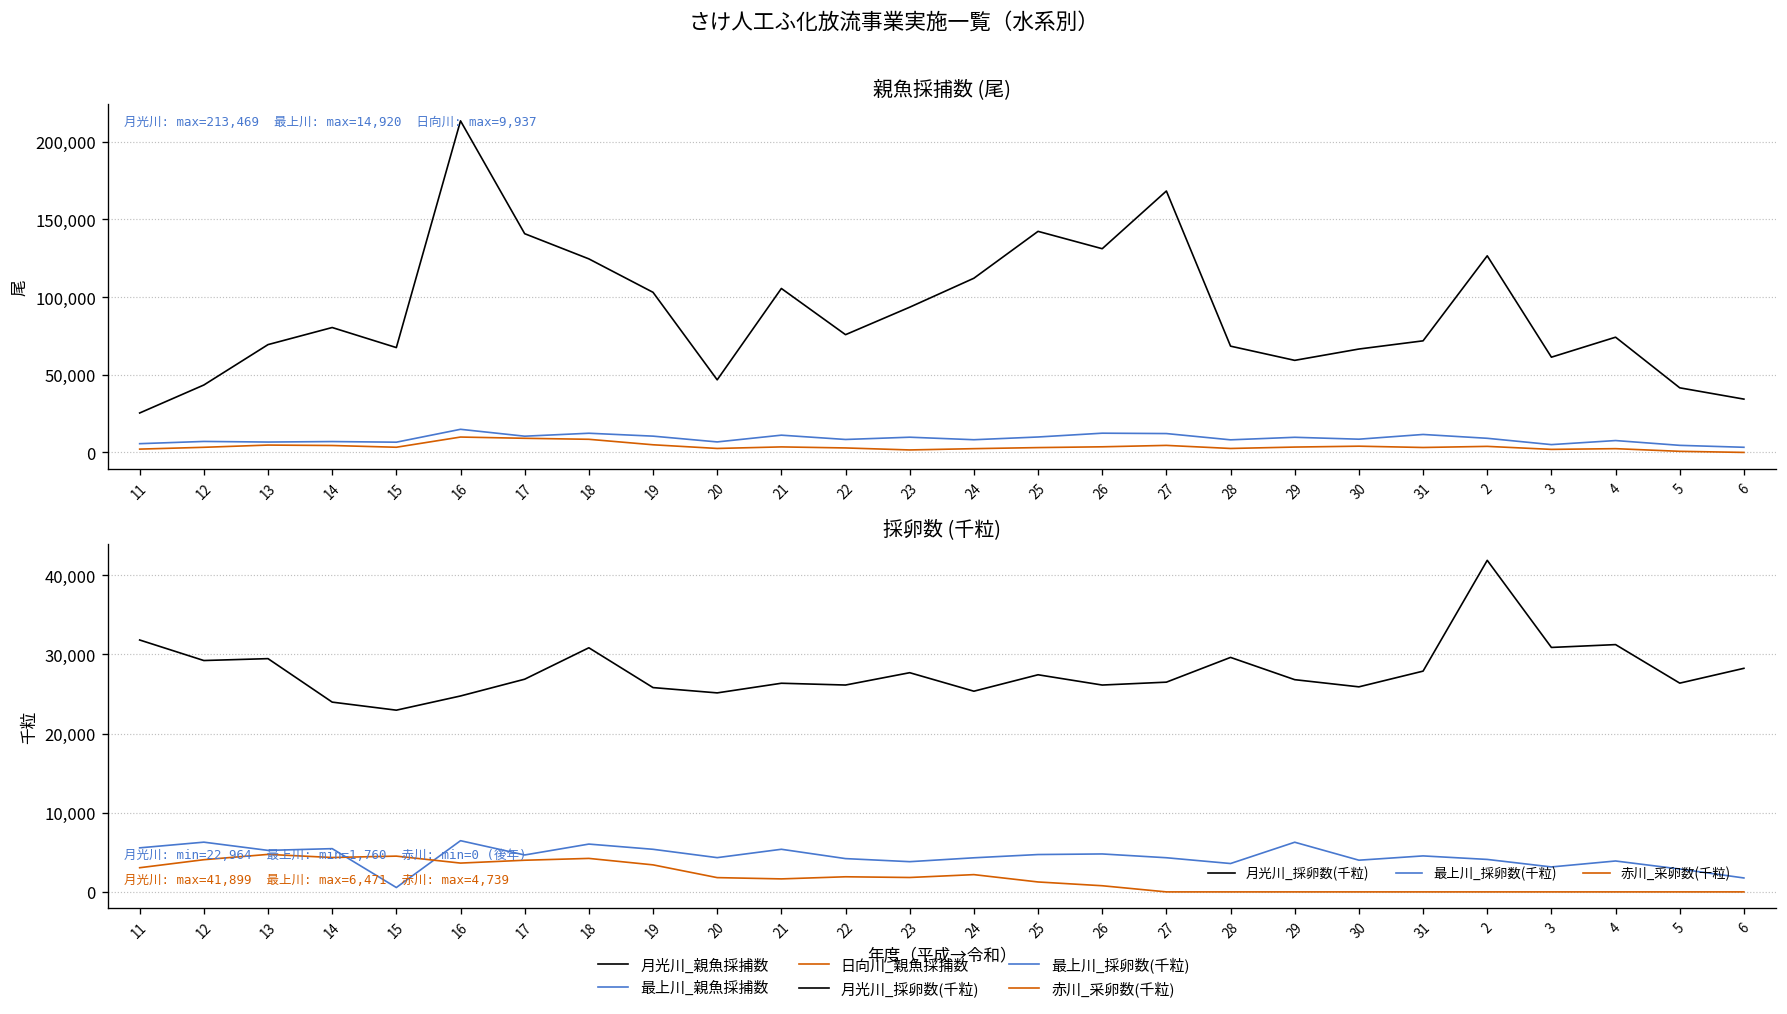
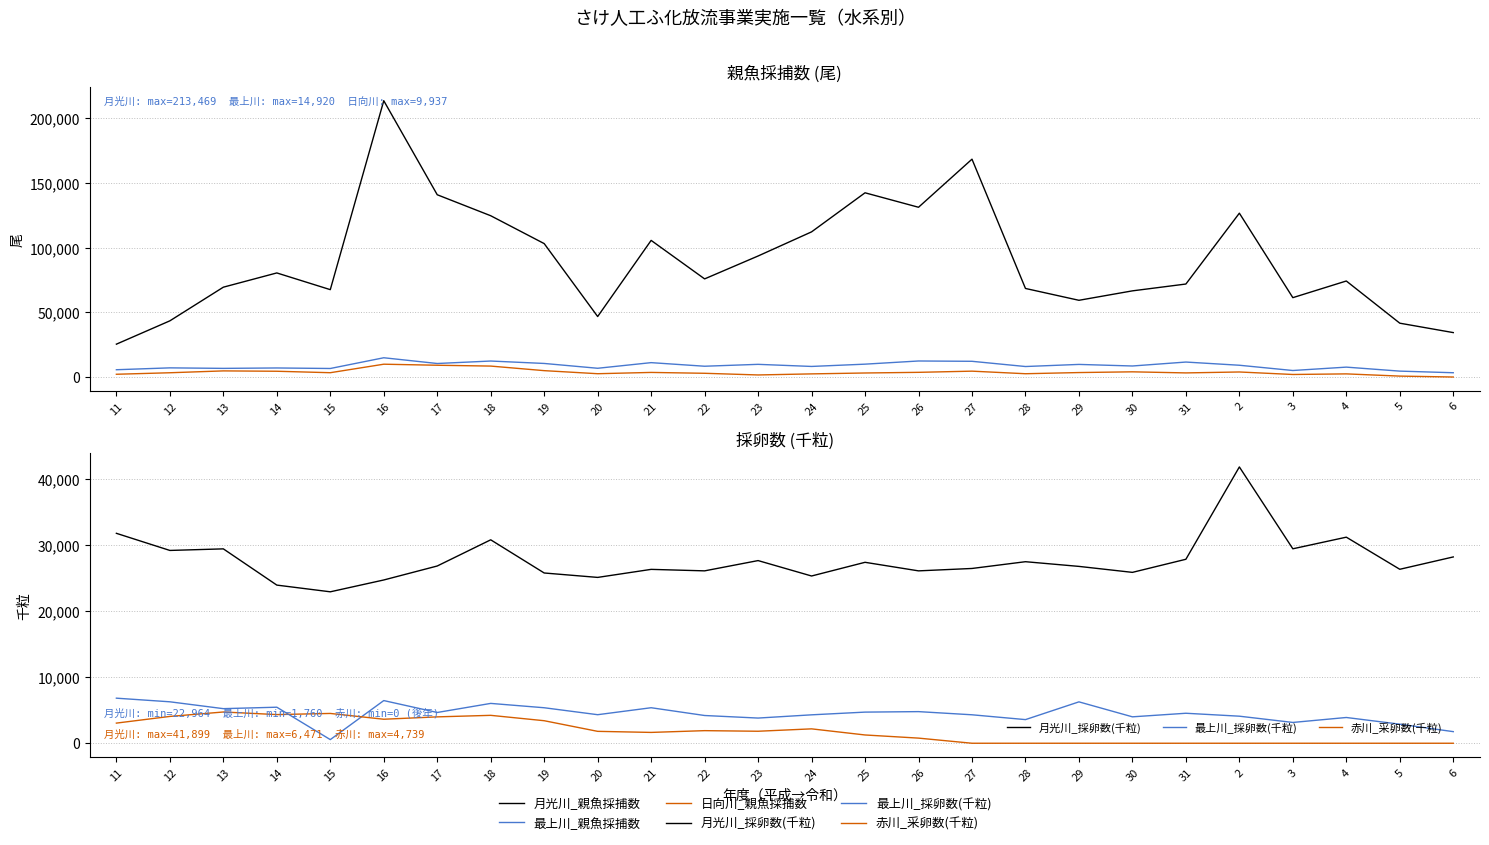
  {
    "親魚採捕数 (尾)": {
      "月光川_親魚採捕数": {
        "16": "213,469"
      },
      "最上川_親魚採捕数": {
        "11": "6,000",
        "12": "7,000",
        "14": "7,000",
        "15": "7,000",
        "16": "15,000",
        "18": "12,000",
        "19": "11,000",
        "20": "7,000",
        "21": "11,000",
        "22": "8,000",
        "23": "10,000",
        "24": "8,000",
        "25": "10,000",
        "26": "12,000",
        "27": "12,000",
        "28": "8,000",
        "29": "10,000",
        "30": "9,000",
        "31": "12,000",
        "2": "9,000",
        "3": "5,000",
        "4": "8,000",
        "5": "5,000",
        "6": "3,000"
      },
      "日向川_親魚採捕数": {
        "11": "2,000",
        "12": "3,000",
        "14": "4,000",
        "15": "3,000",
        "16": "10,000",
        "18": "8,000",
        "19": "5,000",
        "20": "3,000",
        "21": "4,000",
        "22": "3,000",
        "23": "2,000",
        "24": "2,000",
        "25": "3,000",
        "26": "4,000",
        "27": "5,000",
        "28": "3,000",
        "29": "3,000",
        "30": "4,000",
        "31": "3,000",
        "2": "4,000",
        "3": "2,000",
        "4": "2,000",
        "5": "1,000",
        "6": "0"
      }
    },
    "採卵数 (千粒)": {
      "月光川_採卵数(千粒)": {
        "11": "32,000",
        "12": "29,000",
        "13": "29,000",
        "14": "24,000",
        "15": "23,000",
        "16": "25,000",
        "17": "27,000",
        "18": "31,000",
        "19": "26,000",
        "20": "25,000",
        "21": "26,000",
        "22": "26,000",
        "23": "28,000",
        "24": "25,000",
        "25": "27,000",
        "26": "26,000",
        "27": "27,000",
-       "28": "30,000",
+       "28": "28,000",
        "29": "27,000",
        "30": "26,000",
        "31": "28,000",
        "2": "42,000",
-       "3": "31,000",
+       "3": "29,000",
        "4": "31,000",
        "5": "26,000",
        "6": "28,000"
      },
      "最上川_採卵数(千粒)": {
-       "11": "6,000",
+       "11": "7,000",
        "12": "6,000",
        "16": "6,000",
        "18": "6,000",
        "19": "5,000",
        "20": "4,000",
        "21": "5,000",
        "22": "4,000",
        "23": "4,000",
        "24": "4,000",
        "25": "5,000",
        "26": "5,000",
        "27": "4,000",
        "28": "4,000",
        "29": "6,000",
        "30": "4,000",
        "31": "5,000",
        "2": "4,000",
        "3": "3,000",
        "4": "4,000",
        "5": "3,000",
        "6": "2,000"
      },
      "赤川_采卵数(千粒)": {
        "11": "3,000",
        "16": "4,000",
        "18": "4,000",
        "19": "3,000",
        "20": "2,000",
        "21": "2,000",
        "22": "2,000",
        "23": "2,000",
        "24": "2,000",
        "25": "1,000",
        "26": "1,000",
        "27": "0",
        "28": "0",
        "29": "0",
        "30": "0",
        "31": "0",
        "2": "0",
        "3": "0",
        "4": "0",
        "5": "0",
        "6": "0"
      }
    }
  }
